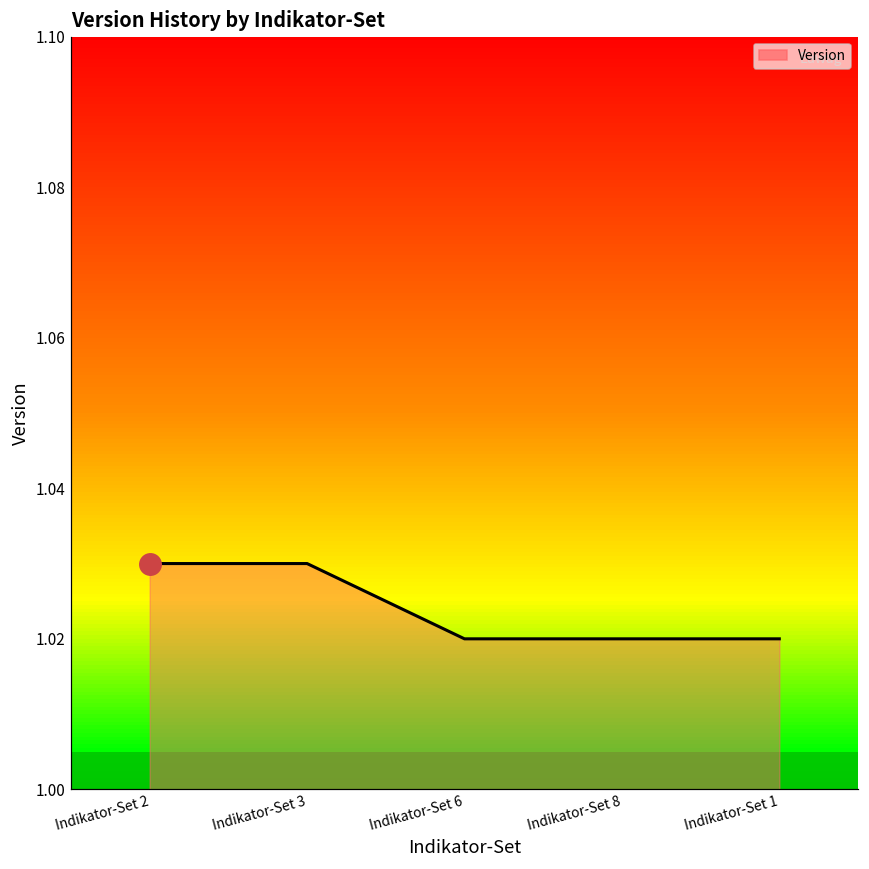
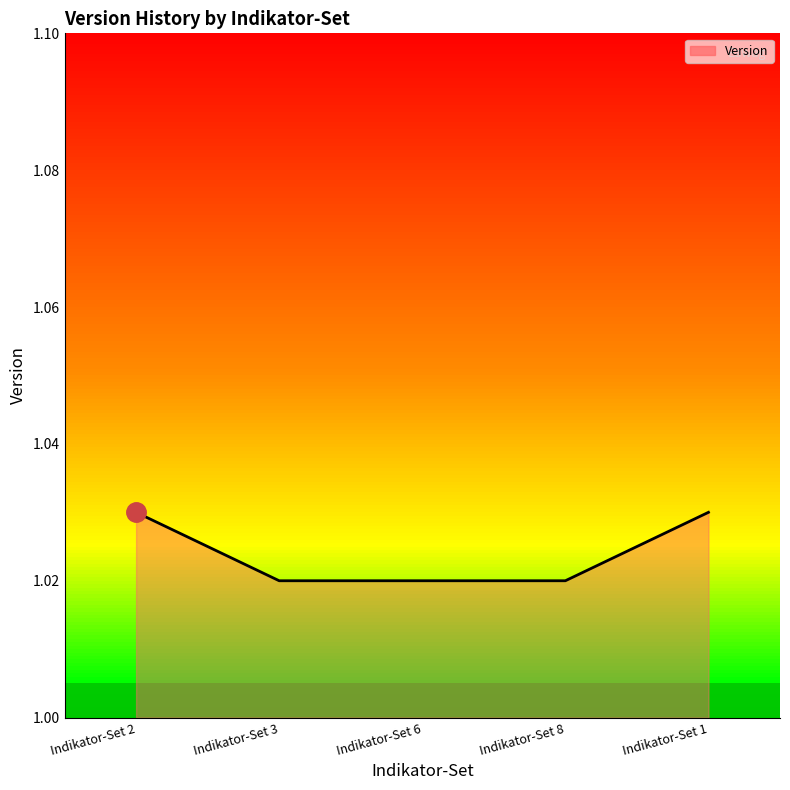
  {
    "Version": {
-     "Indikator-Set 3": 1.03,
+     "Indikator-Set 3": 1.02,
      "Indikator-Set 6": 1.02,
      "Indikator-Set 8": 1.02,
-     "Indikator-Set 1": 1.02
+     "Indikator-Set 1": 1.03
    }
  }
